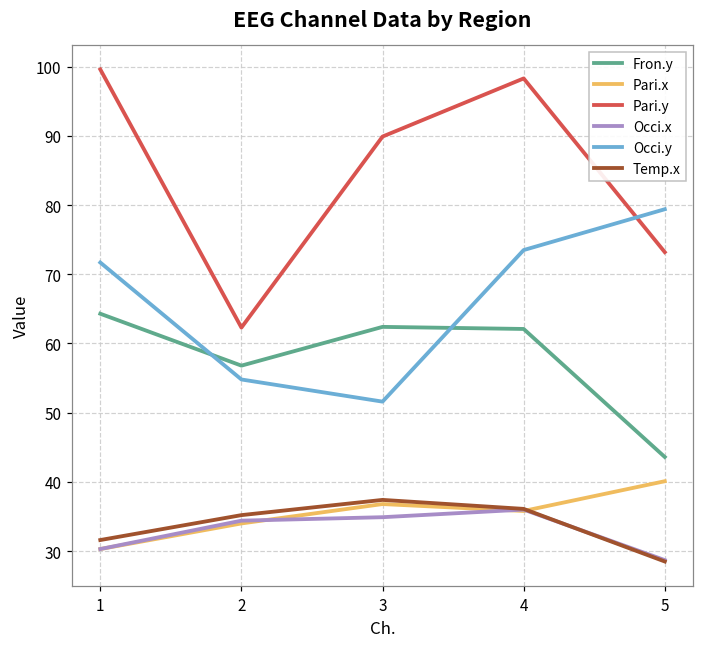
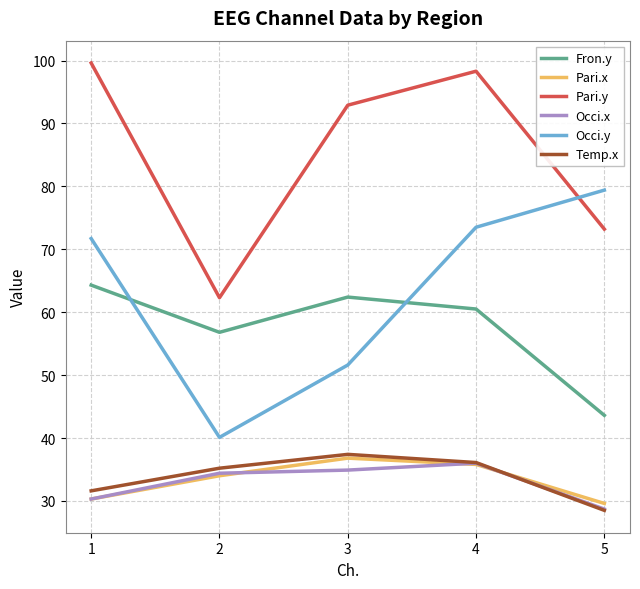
  {
    "Fron.y": {
      "1": 64,
      "2": 57,
      "3": 62,
-     "4": 62,
+     "4": 61,
      "5": 44
    },
    "Pari.x": {
      "2": 34,
      "3": 37,
-     "5": 40
+     "5": 30
    },
    "Pari.y": {
      "1": 100,
      "2": 62,
-     "3": 90,
+     "3": 93,
      "4": 98,
      "5": 73
    },
    "Occi.x": {
      "2": 34,
      "3": 35
    },
    "Occi.y": {
      "1": 72,
-     "2": 55,
+     "2": 40,
      "3": 52,
      "4": 74,
      "5": 79
    },
    "Temp.x": {
      "1": 32,
      "2": 35,
      "3": 37
    }
  }
